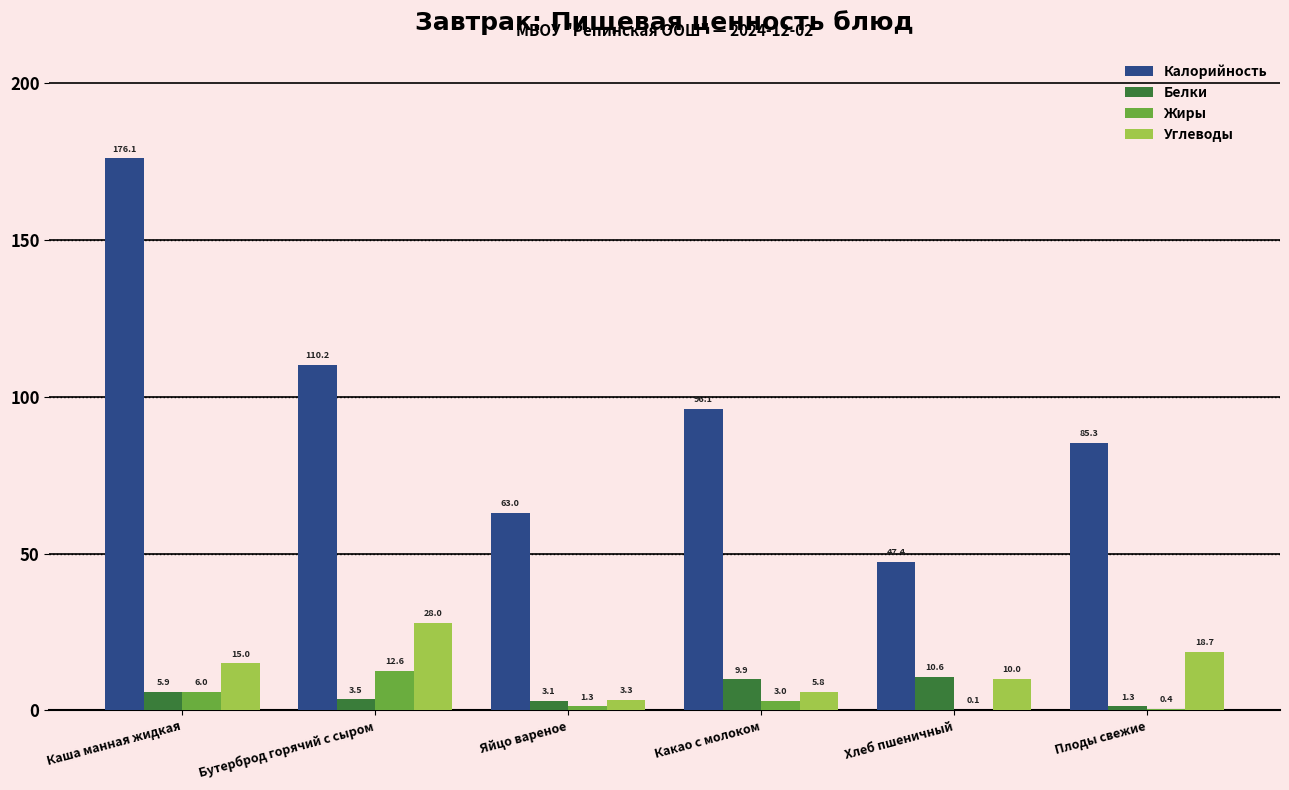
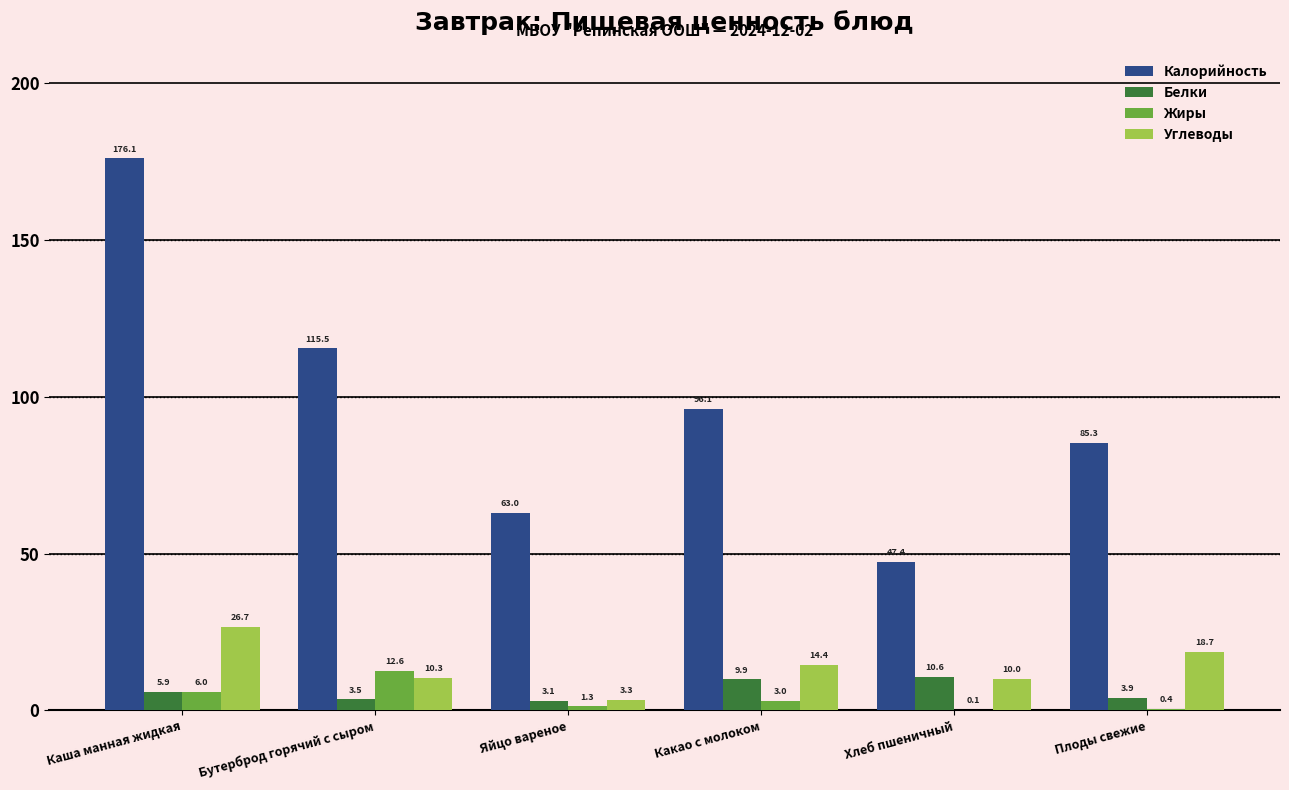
  {
    "Калорийность": {
      "Каша манная жидкая": 176.1,
-     "Бутерброд горячий с сыром": 110.2,
+     "Бутерброд горячий с сыром": 115.5,
      "Яйцо вареное": 63.0,
      "Какао с молоком": 96.1,
      "Хлеб пшеничный": 47.4,
      "Плоды свежие": 85.3
    },
    "Белки": {
      "Каша манная жидкая": 5.9,
      "Бутерброд горячий с сыром": 3.5,
      "Яйцо вареное": 3.1,
      "Какао с молоком": 9.9,
      "Хлеб пшеничный": 10.6,
-     "Плоды свежие": 1.3
+     "Плоды свежие": 3.9
    },
    "Жиры": {
      "Каша манная жидкая": 6.0,
      "Бутерброд горячий с сыром": 12.6,
      "Яйцо вареное": 1.3,
      "Какао с молоком": 3.0,
      "Хлеб пшеничный": 0.1,
      "Плоды свежие": 0.4
    },
    "Углеводы": {
-     "Каша манная жидкая": 15.0,
-     "Бутерброд горячий с сыром": 28.0,
+     "Каша манная жидкая": 26.7,
+     "Бутерброд горячий с сыром": 10.3,
      "Яйцо вареное": 3.3,
-     "Какао с молоком": 5.8,
+     "Какао с молоком": 14.4,
      "Хлеб пшеничный": 10.0,
      "Плоды свежие": 18.7
    }
  }
